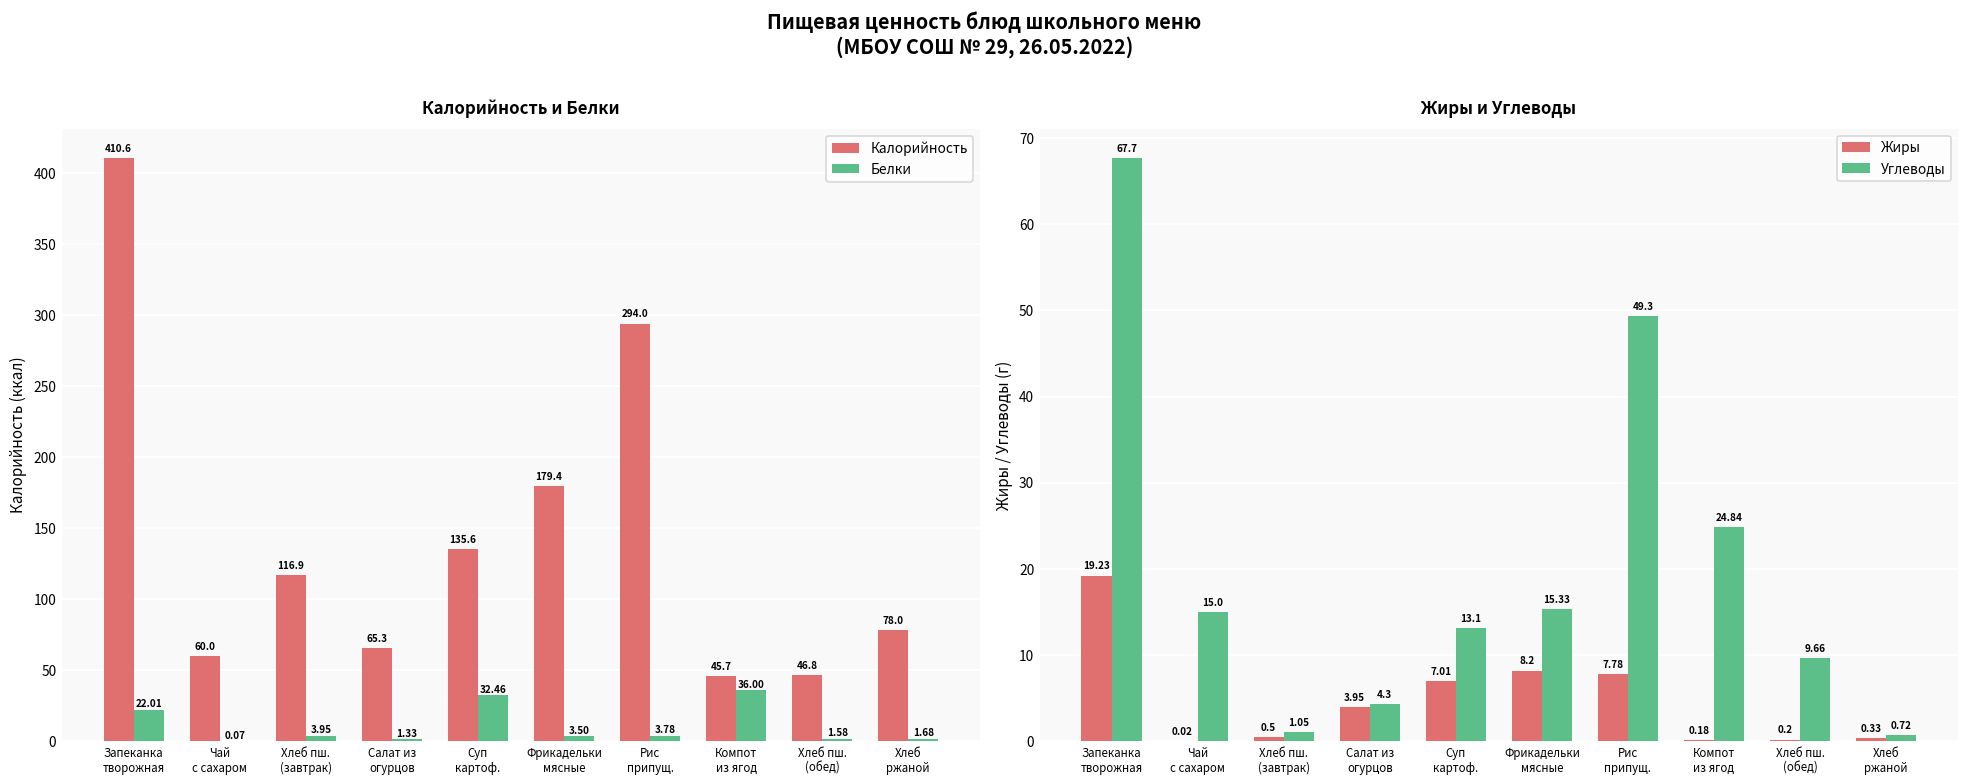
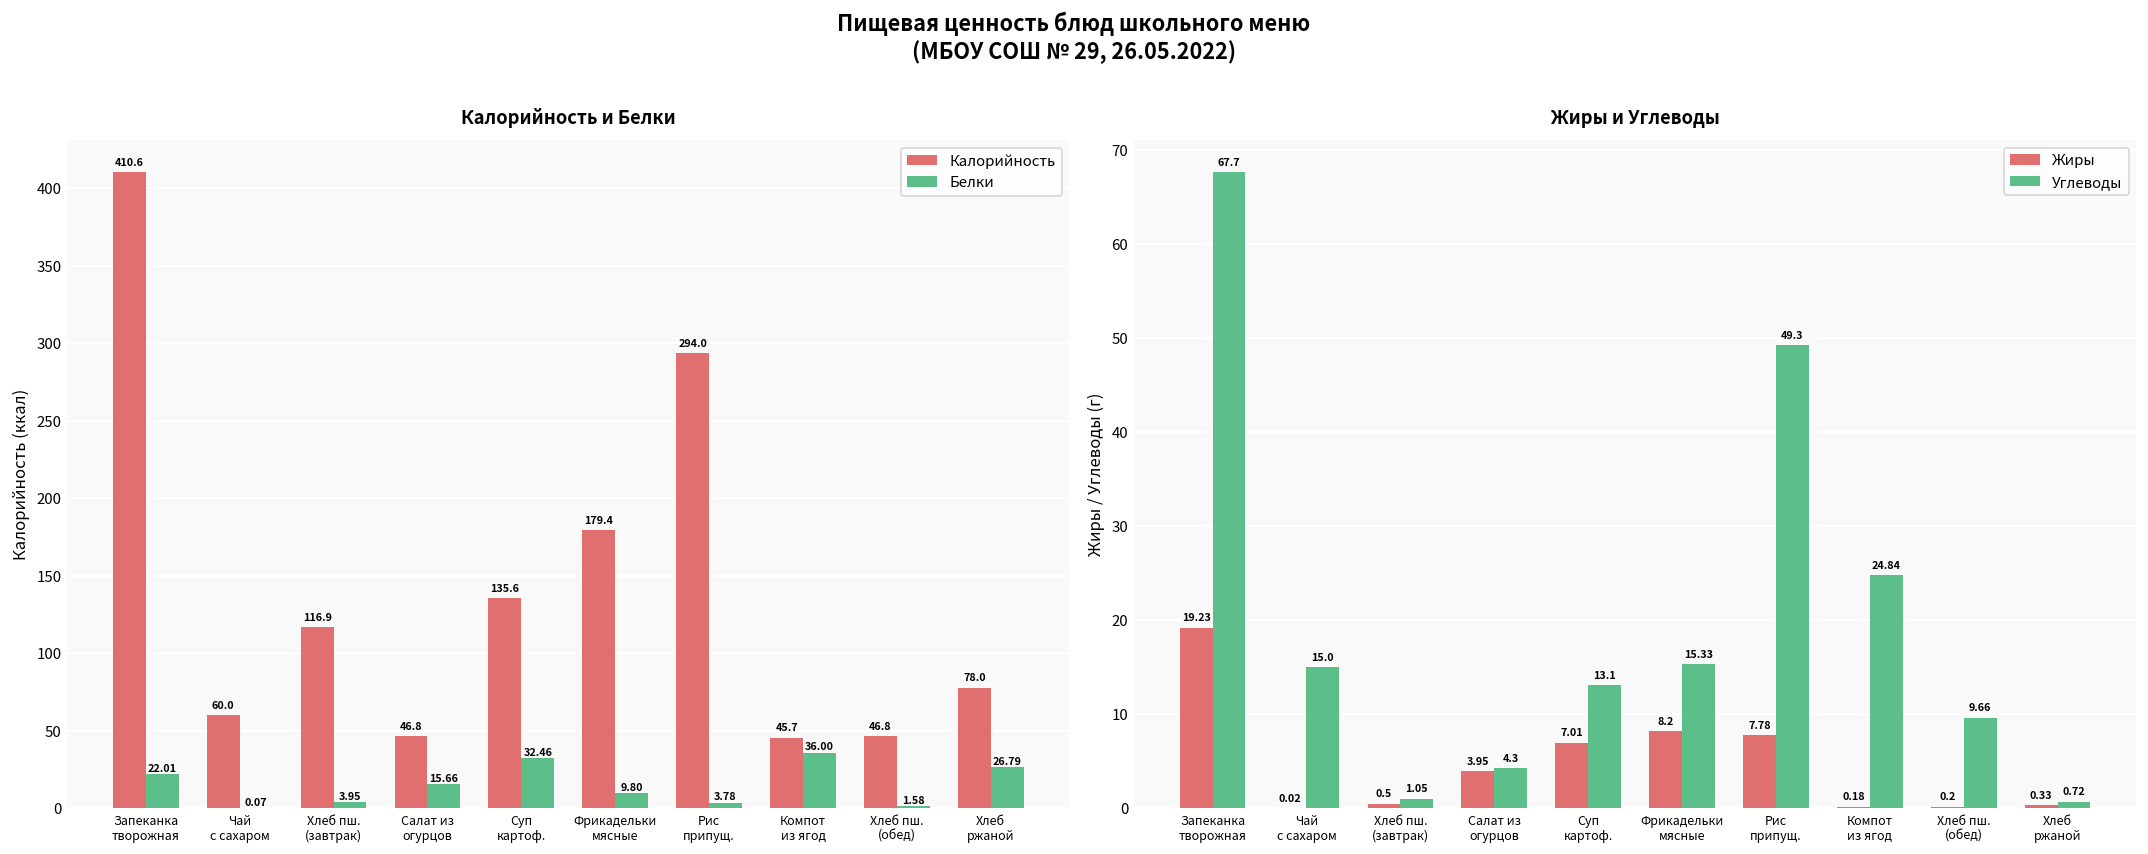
  {
    "Калорийность и Белки": {
      "Калорийность": {
        "Запеканка творожная": 410.6,
        "Чай с сахаром": 60.0,
        "Хлеб пш. (завтрак)": 116.9,
-       "Салат из огурцов": 65.3,
+       "Салат из огурцов": 46.8,
        "Суп картоф.": 135.6,
        "Фрикадельки мясные": 179.4,
        "Рис припущ.": 294.0,
        "Компот из ягод": 45.7,
        "Хлеб пш. (обед)": 46.8,
        "Хлеб ржаной": 78.0
      },
      "Белки": {
        "Запеканка творожная": 22.01,
        "Чай с сахаром": 0.07,
        "Хлеб пш. (завтрак)": 3.95,
-       "Салат из огурцов": 1.33,
+       "Салат из огурцов": 15.66,
        "Суп картоф.": 32.46,
-       "Фрикадельки мясные": 3.50,
+       "Фрикадельки мясные": 9.80,
        "Рис припущ.": 3.78,
        "Компот из ягод": 36.00,
        "Хлеб пш. (обед)": 1.58,
-       "Хлеб ржаной": 1.68
+       "Хлеб ржаной": 26.79
      }
    },
    "Жиры и Углеводы": {
      "Жиры": {
        "Запеканка творожная": 19.23,
        "Чай с сахаром": 0.02,
        "Хлеб пш. (завтрак)": 0.5,
        "Салат из огурцов": 3.95,
        "Суп картоф.": 7.01,
        "Фрикадельки мясные": 8.2,
        "Рис припущ.": 7.78,
        "Компот из ягод": 0.18,
        "Хлеб пш. (обед)": 0.2,
        "Хлеб ржаной": 0.33
      },
      "Углеводы": {
        "Запеканка творожная": 67.7,
        "Чай с сахаром": 15.0,
        "Хлеб пш. (завтрак)": 1.05,
        "Салат из огурцов": 4.3,
        "Суп картоф.": 13.1,
        "Фрикадельки мясные": 15.33,
        "Рис припущ.": 49.3,
        "Компот из ягод": 24.84,
        "Хлеб пш. (обед)": 9.66,
        "Хлеб ржаной": 0.72
      }
    }
  }
